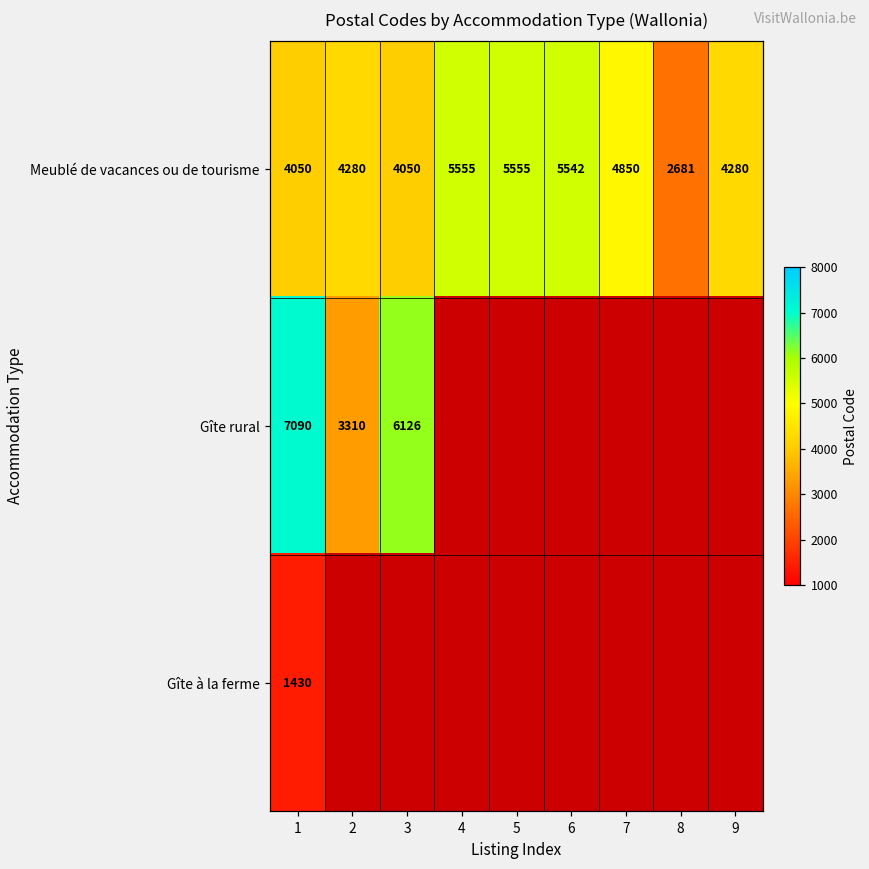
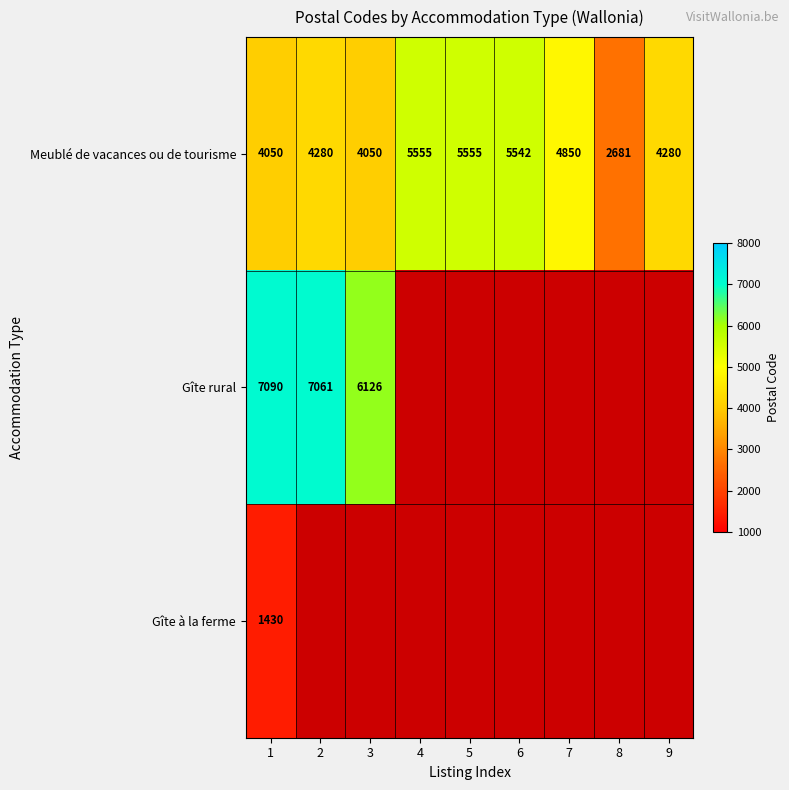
  {
    "Meublé de vacances ou de tourisme": {
      "1": 4050,
      "2": 4280,
      "3": 4050,
      "4": 5555,
      "5": 5555,
      "6": 5542,
      "7": 4850,
      "8": 2681,
      "9": 4280
    },
    "Gîte rural": {
      "1": 7090,
-     "2": 3310,
+     "2": 7061,
      "3": 6126
    },
    "Gîte à la ferme": {
      "1": 1430
    }
  }
